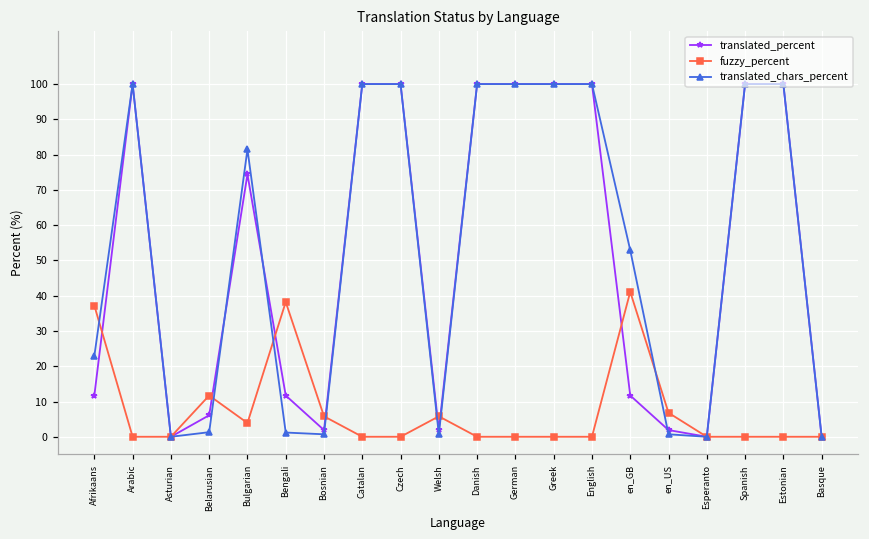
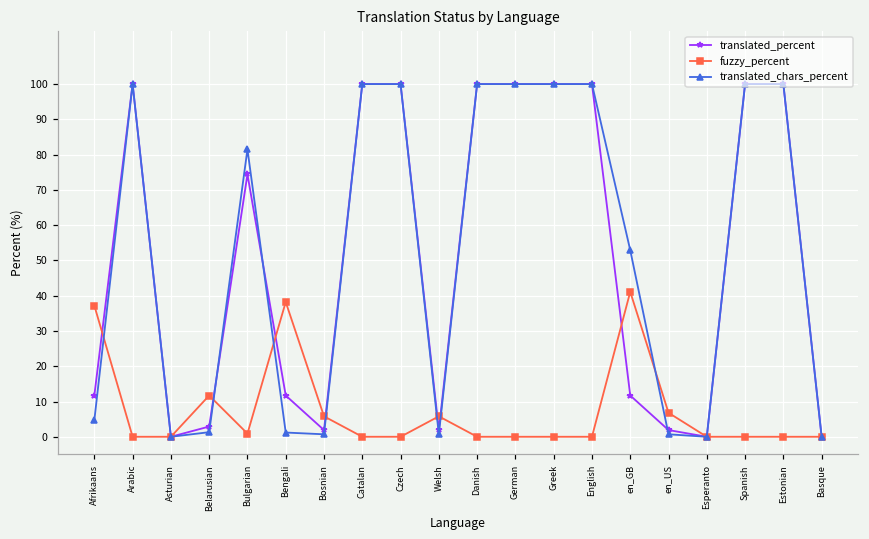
  {
    "translated_percent": {
      "Afrikaans": 12,
-     "Belarusian": 6,
+     "Belarusian": 3,
      "Bulgarian": 74,
      "Bengali": 12,
      "Bosnian": 2,
      "Welsh": 2,
      "en_GB": 12,
      "en_US": 2
    },
    "fuzzy_percent": {
      "Afrikaans": 37,
      "Arabic": 0,
      "Belarusian": 12,
-     "Bulgarian": 4,
+     "Bulgarian": 1,
      "Bengali": 38,
      "Bosnian": 6,
      "Catalan": 0,
      "Czech": 0,
      "Welsh": 6,
      "Danish": 0,
      "German": 0,
      "Greek": 0,
      "English": 0,
      "en_GB": 41,
      "en_US": 7,
      "Spanish": 0,
      "Estonian": 0
    },
    "translated_chars_percent": {
-     "Afrikaans": 23,
+     "Afrikaans": 5,
      "Belarusian": 1,
      "Bulgarian": 82,
      "Bengali": 1,
      "Bosnian": 1,
      "Welsh": 1,
      "en_GB": 53,
      "en_US": 1
    }
  }
